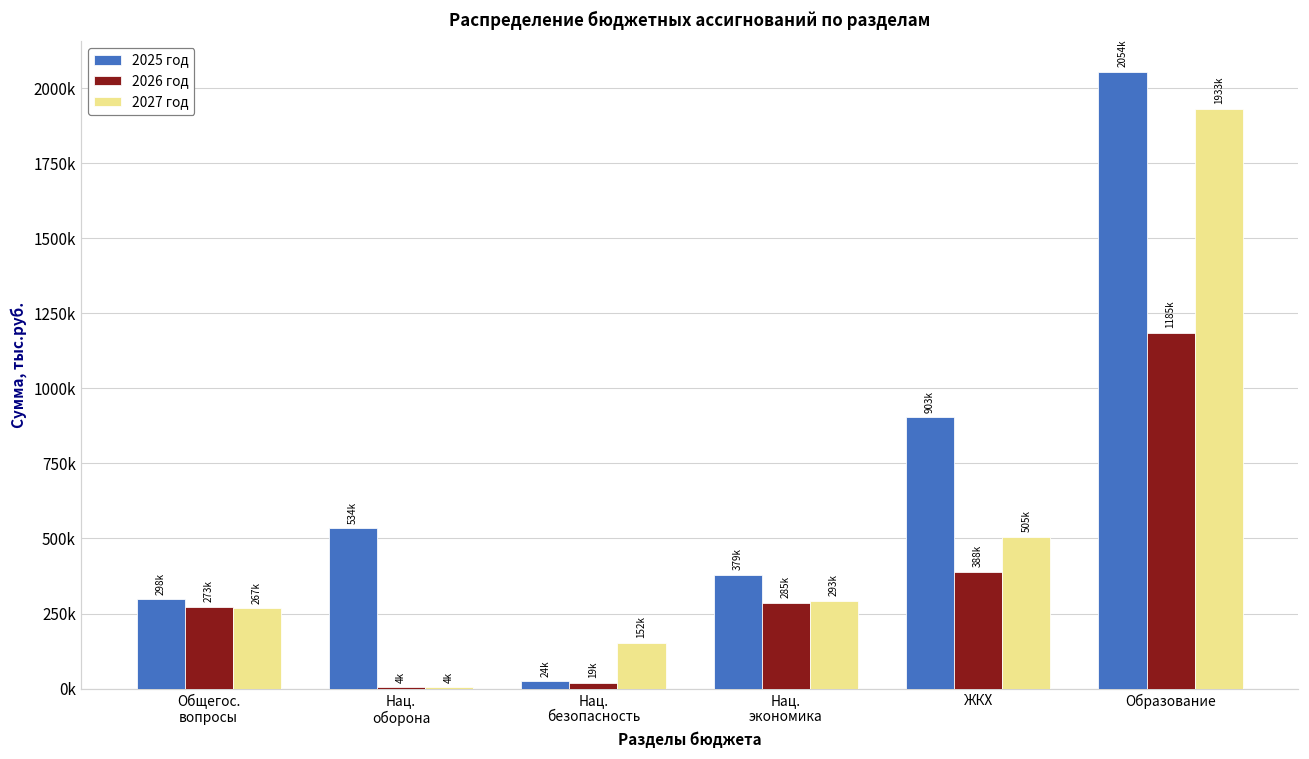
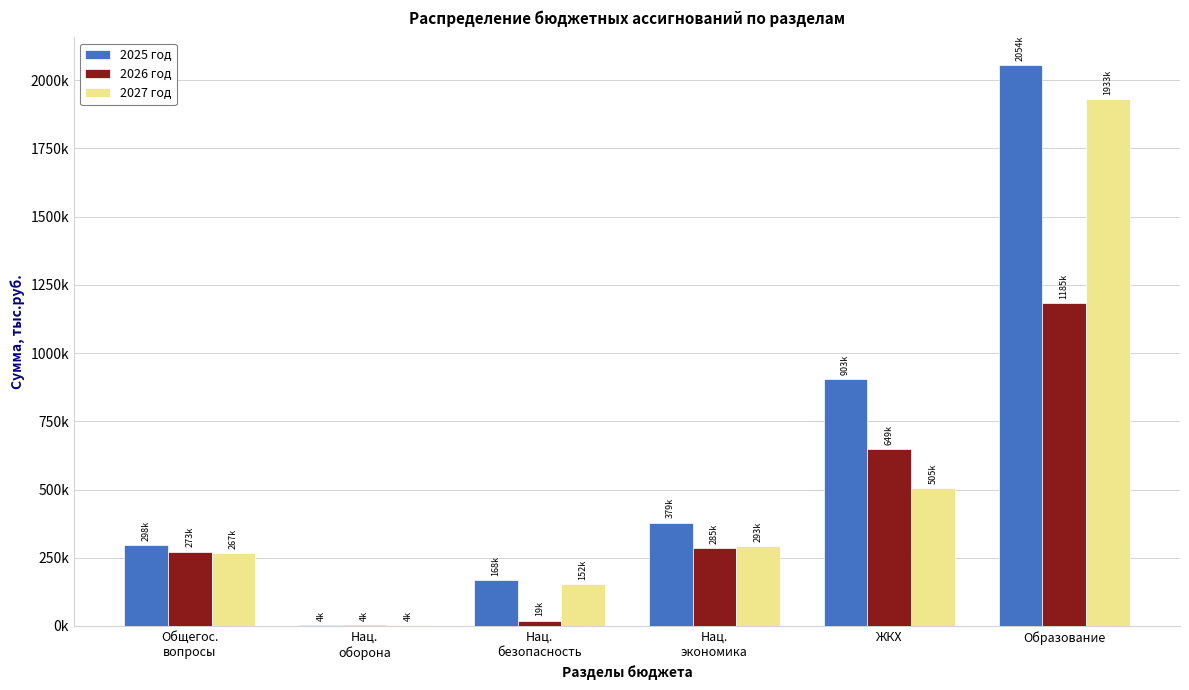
  {
    "2025 год": {
      "Общегос. вопросы": "298k",
-     "Нац. оборона": "534k",
-     "Нац. безопасность": "24k",
+     "Нац. оборона": "4k",
+     "Нац. безопасность": "168k",
      "Нац. экономика": "379k",
      "ЖКХ": "903k",
      "Образование": "2054k"
    },
    "2026 год": {
      "Общегос. вопросы": "273k",
      "Нац. оборона": "4k",
      "Нац. безопасность": "19k",
      "Нац. экономика": "285k",
-     "ЖКХ": "388k",
+     "ЖКХ": "649k",
      "Образование": "1185k"
    },
    "2027 год": {
      "Общегос. вопросы": "267k",
      "Нац. оборона": "4k",
      "Нац. безопасность": "152k",
      "Нац. экономика": "293k",
      "ЖКХ": "505k",
      "Образование": "1933k"
    }
  }
